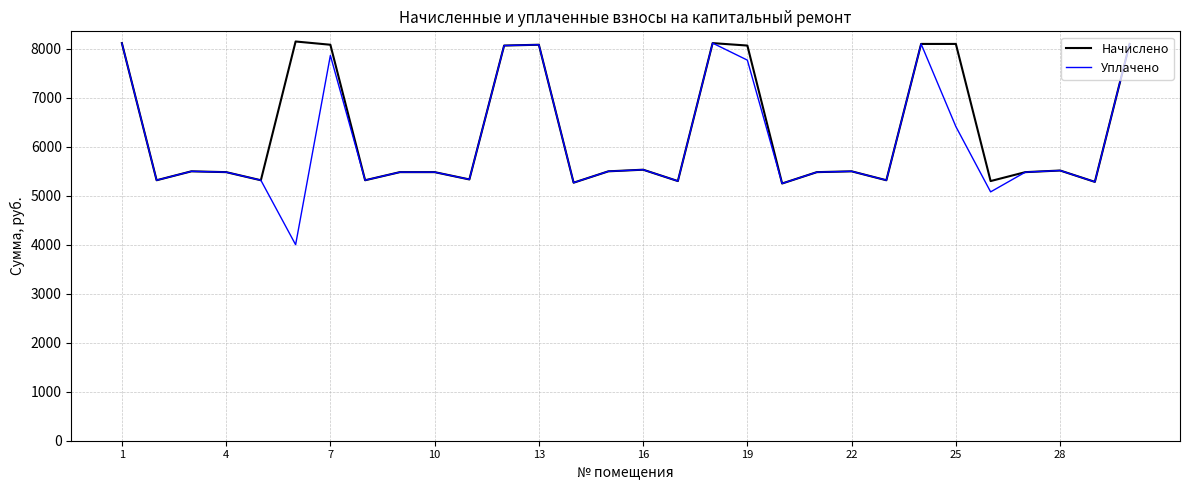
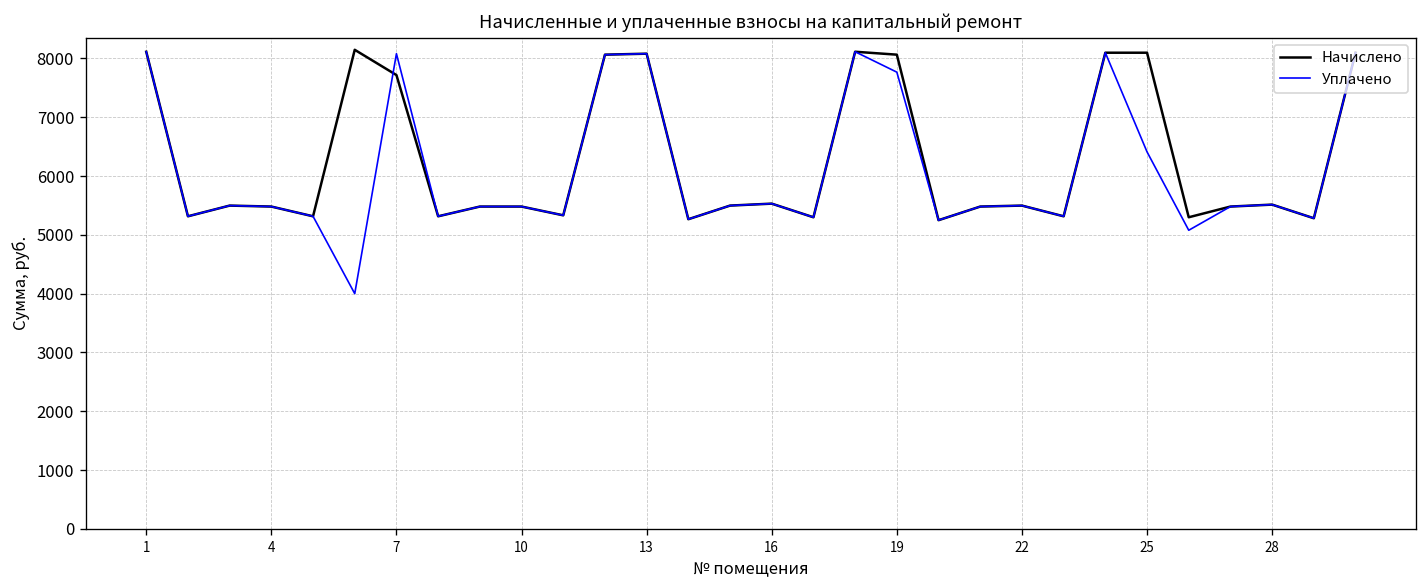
  {
    "Начислено": {
-     "7": 8100,
+     "7": 7700,
      "19": 8100,
      "25": 8100
    },
    "Уплачено": {
-     "7": 7900,
+     "7": 8100,
      "19": 7800,
      "25": 6400
    }
  }
